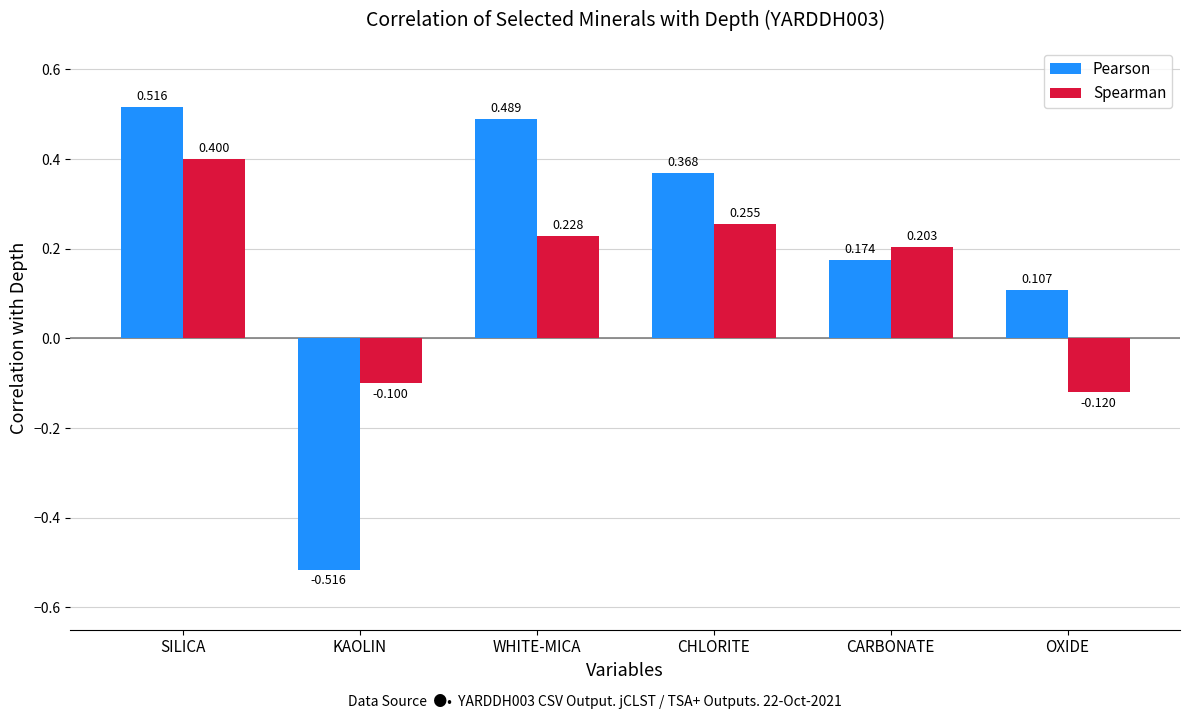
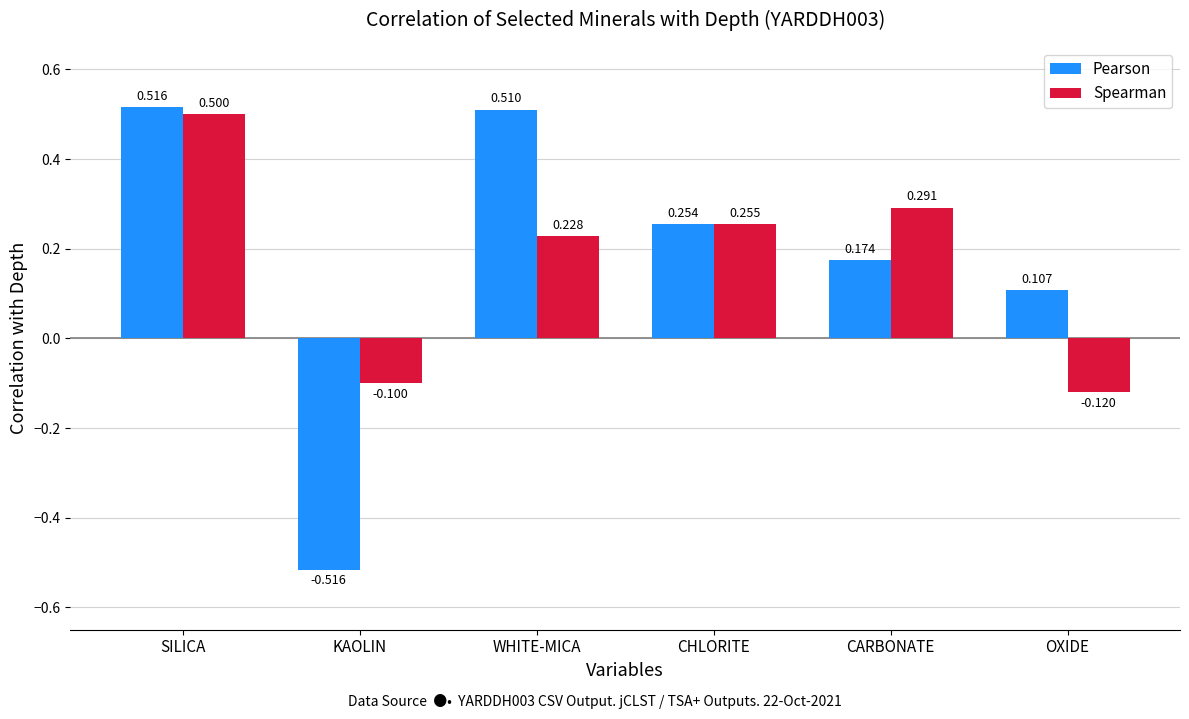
  {
    "Pearson": {
      "SILICA": 0.516,
      "KAOLIN": -0.516,
-     "WHITE-MICA": 0.489,
-     "CHLORITE": 0.368,
+     "WHITE-MICA": 0.510,
+     "CHLORITE": 0.254,
      "CARBONATE": 0.174,
      "OXIDE": 0.107
    },
    "Spearman": {
-     "SILICA": 0.400,
+     "SILICA": 0.500,
      "KAOLIN": -0.100,
      "WHITE-MICA": 0.228,
      "CHLORITE": 0.255,
-     "CARBONATE": 0.203,
+     "CARBONATE": 0.291,
      "OXIDE": -0.120
    }
  }
